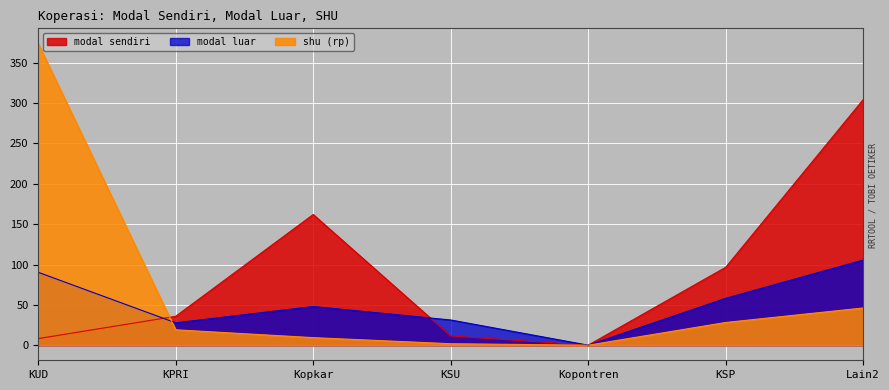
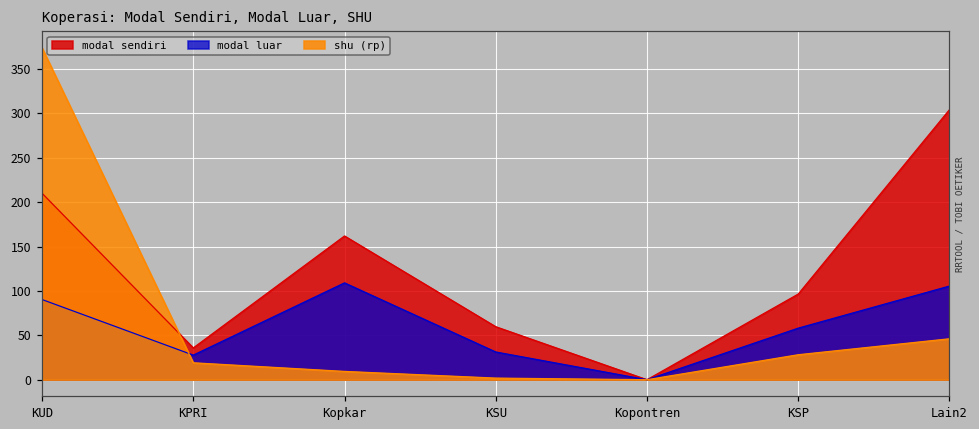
  {
    "modal sendiri": {
-     "KUD": 10,
+     "KUD": 210,
      "KPRI": 40,
      "Kopkar": 160,
-     "KSU": 10,
+     "KSU": 60,
      "KSP": 100,
      "Lain2": 300
    },
    "modal luar": {
      "KUD": 90,
      "KPRI": 30,
-     "Kopkar": 50,
+     "Kopkar": 110,
      "KSU": 30,
      "KSP": 60,
      "Lain2": 110
    },
    "shu (rp)": {
      "KUD": 370,
      "KPRI": 20,
      "Kopkar": 10,
      "KSU": 0,
      "KSP": 30,
      "Lain2": 50
    }
  }
